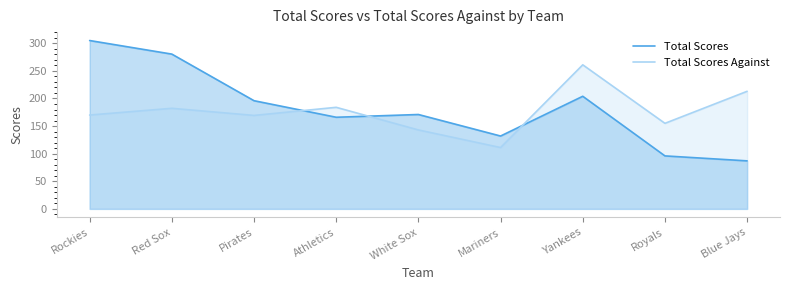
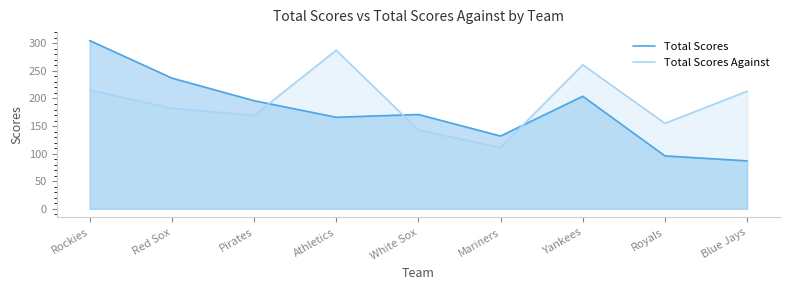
  {
    "Total Scores": {
      "Rockies": 310,
-     "Red Sox": 280,
+     "Red Sox": 240,
      "Pirates": 200,
      "Athletics": 170,
      "White Sox": 170,
      "Mariners": 130,
      "Yankees": 200,
      "Royals": 100,
      "Blue Jays": 90
    },
    "Total Scores Against": {
-     "Rockies": 170,
+     "Rockies": 220,
      "Red Sox": 180,
      "Pirates": 170,
-     "Athletics": 180,
+     "Athletics": 290,
      "White Sox": 140,
      "Mariners": 110,
      "Yankees": 260,
      "Royals": 160,
      "Blue Jays": 210
    }
  }
